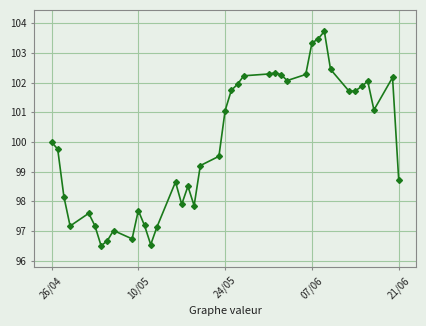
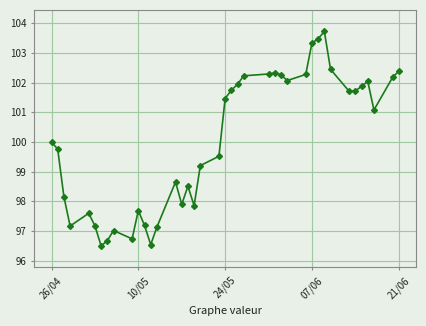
  {
    "26/04": 100.0,
    "10/05": 97.7,
-   "24/05": 101.1,
+   "24/05": 101.5,
    "07/06": 103.3,
-   "21/06": 98.7
+   "21/06": 102.4
  }
